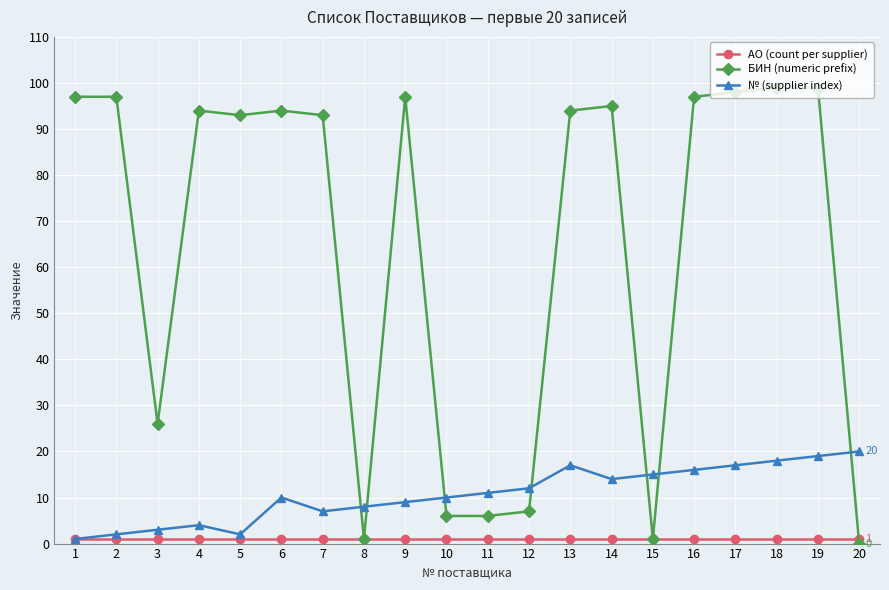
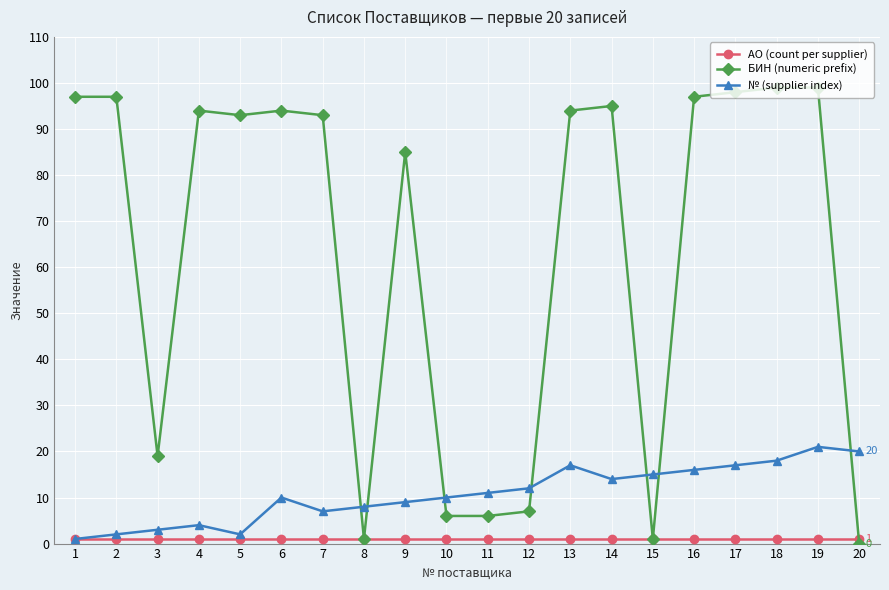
  {
    "АО (count per supplier)": {
      "2": 1,
      "3": 1,
      "4": 1,
      "5": 1,
      "6": 1,
      "7": 1,
      "9": 1,
      "10": 1,
      "11": 1,
      "12": 1,
      "13": 1,
      "14": 1,
      "16": 1,
      "17": 1,
      "18": 1,
      "19": 1
    },
    "БИН (numeric prefix)": {
      "1": 97,
      "2": 97,
-     "3": 26,
+     "3": 19,
      "4": 94,
      "5": 93,
      "6": 94,
      "7": 93,
-     "9": 97,
+     "9": 85,
      "10": 6,
      "11": 6,
      "12": 7,
      "13": 94,
      "14": 95,
      "16": 97
    },
    "№ (supplier index)": {
      "2": 2,
      "3": 3,
      "4": 4,
      "5": 2,
      "6": 10,
      "7": 7,
      "8": 8,
      "9": 9,
      "10": 10,
      "11": 11,
      "12": 12,
      "13": 17,
      "14": 14,
      "15": 15,
      "16": 16,
      "17": 17,
      "18": 18,
-     "19": 19
+     "19": 21
    }
  }
